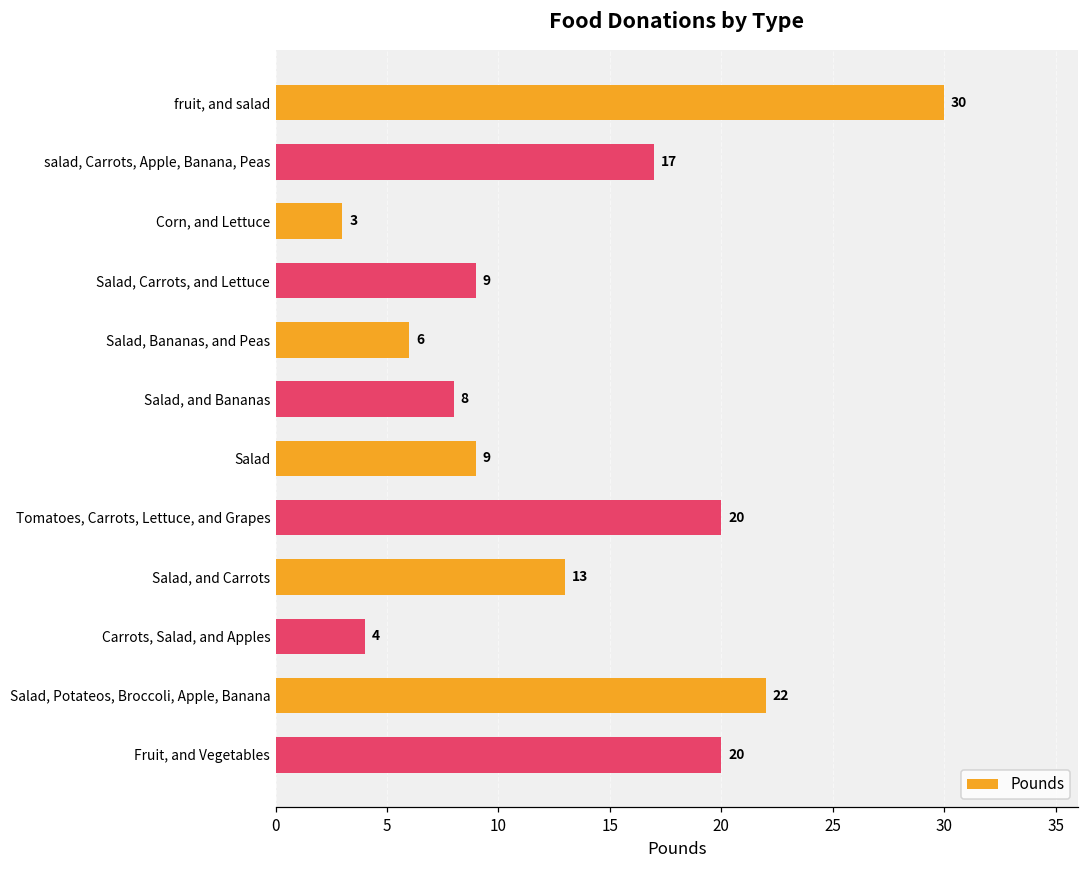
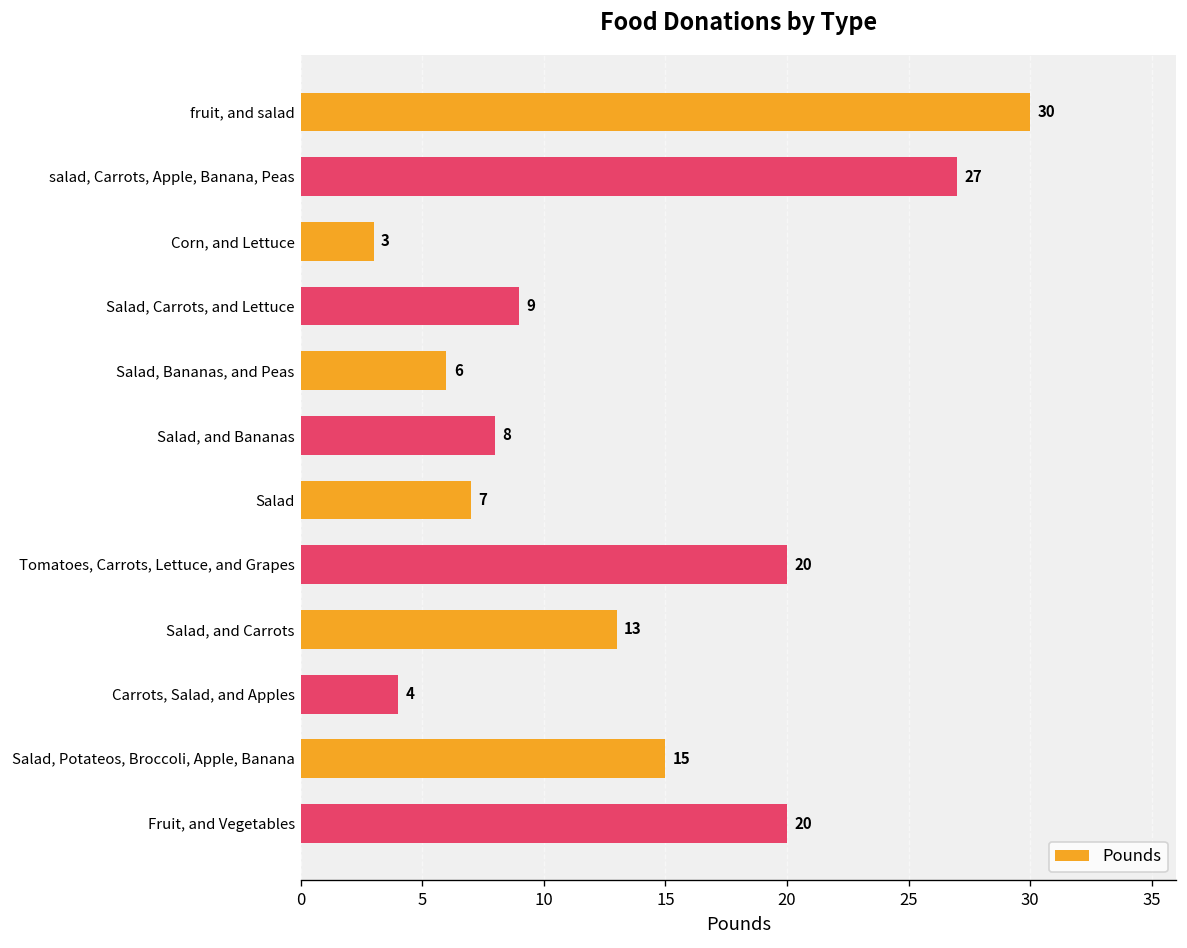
  {
    "fruit, and salad": 30,
-   "salad, Carrots, Apple, Banana, Peas": 17,
+   "salad, Carrots, Apple, Banana, Peas": 27,
    "Corn, and Lettuce": 3,
    "Salad, Carrots, and Lettuce": 9,
    "Salad, Bananas, and Peas": 6,
    "Salad, and Bananas": 8,
-   "Salad": 9,
+   "Salad": 7,
    "Tomatoes, Carrots, Lettuce, and Grapes": 20,
    "Salad, and Carrots": 13,
    "Carrots, Salad, and Apples": 4,
-   "Salad, Potateos, Broccoli, Apple, Banana": 22,
+   "Salad, Potateos, Broccoli, Apple, Banana": 15,
    "Fruit, and Vegetables": 20
  }
